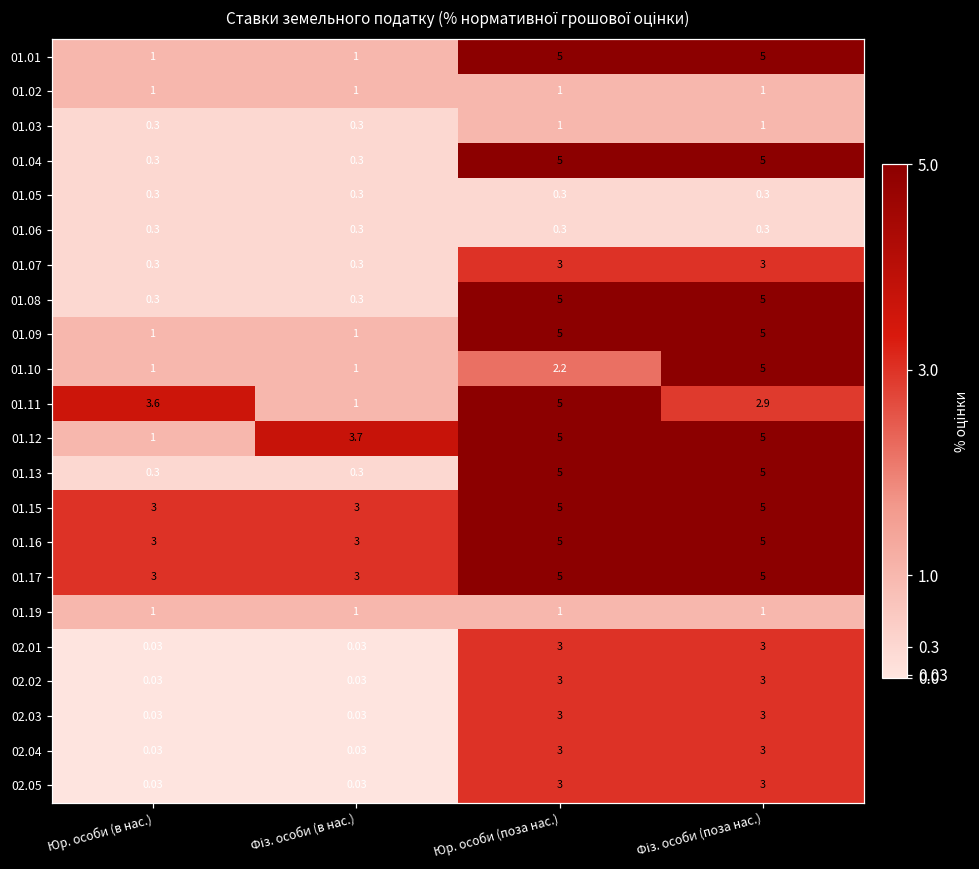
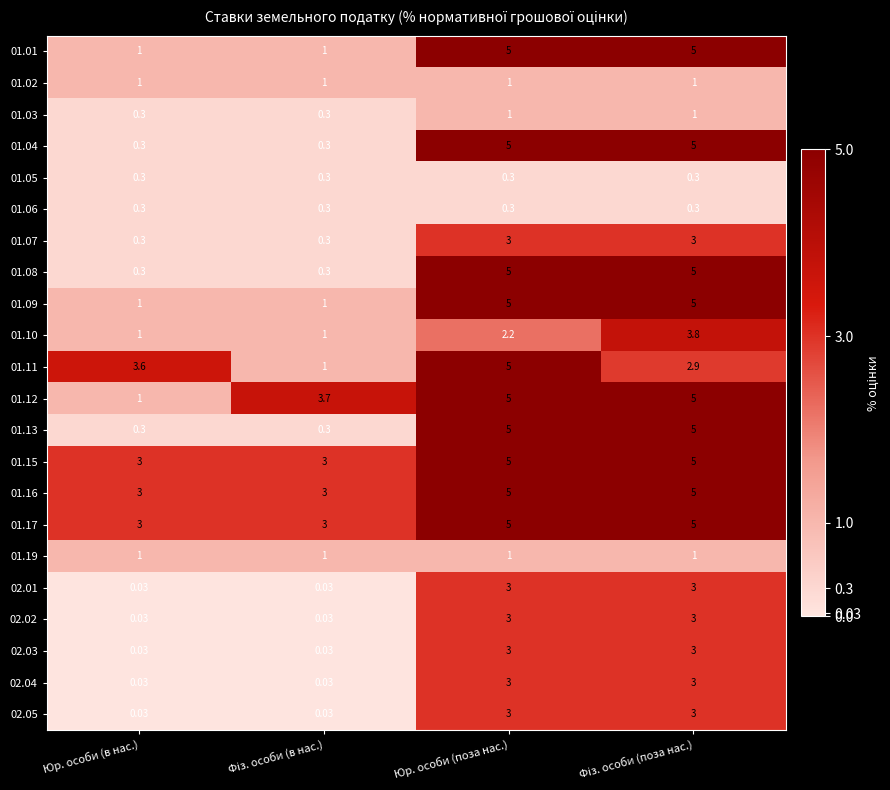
  {
    "01.01": {
      "Юр. особи (в нас.)": 1,
      "Фіз. особи (в нас.)": 1,
      "Юр. особи (поза нас.)": 5,
      "Фіз. особи (поза нас.)": 5
    },
    "01.02": {
      "Юр. особи (в нас.)": 1,
      "Фіз. особи (в нас.)": 1,
      "Юр. особи (поза нас.)": 1,
      "Фіз. особи (поза нас.)": 1
    },
    "01.03": {
      "Юр. особи (поза нас.)": 1,
      "Фіз. особи (поза нас.)": 1
    },
    "01.04": {
      "Юр. особи (поза нас.)": 5,
      "Фіз. особи (поза нас.)": 5
    },
    "01.07": {
      "Юр. особи (поза нас.)": 3,
      "Фіз. особи (поза нас.)": 3
    },
    "01.08": {
      "Юр. особи (поза нас.)": 5,
      "Фіз. особи (поза нас.)": 5
    },
    "01.09": {
      "Юр. особи (в нас.)": 1,
      "Фіз. особи (в нас.)": 1,
      "Юр. особи (поза нас.)": 5,
      "Фіз. особи (поза нас.)": 5
    },
    "01.10": {
      "Юр. особи (в нас.)": 1,
      "Фіз. особи (в нас.)": 1,
      "Юр. особи (поза нас.)": 2.2,
-     "Фіз. особи (поза нас.)": 5
+     "Фіз. особи (поза нас.)": 3.8
    },
    "01.11": {
      "Юр. особи (в нас.)": 3.6,
      "Фіз. особи (в нас.)": 1,
      "Юр. особи (поза нас.)": 5,
      "Фіз. особи (поза нас.)": 2.9
    },
    "01.12": {
      "Юр. особи (в нас.)": 1,
      "Фіз. особи (в нас.)": 3.7,
      "Юр. особи (поза нас.)": 5,
      "Фіз. особи (поза нас.)": 5
    },
    "01.13": {
      "Юр. особи (поза нас.)": 5,
      "Фіз. особи (поза нас.)": 5
    },
    "01.15": {
      "Юр. особи (в нас.)": 3,
      "Фіз. особи (в нас.)": 3,
      "Юр. особи (поза нас.)": 5,
      "Фіз. особи (поза нас.)": 5
    },
    "01.16": {
      "Юр. особи (в нас.)": 3,
      "Фіз. особи (в нас.)": 3,
      "Юр. особи (поза нас.)": 5,
      "Фіз. особи (поза нас.)": 5
    },
    "01.17": {
      "Юр. особи (в нас.)": 3,
      "Фіз. особи (в нас.)": 3,
      "Юр. особи (поза нас.)": 5,
      "Фіз. особи (поза нас.)": 5
    },
    "01.19": {
      "Юр. особи (в нас.)": 1,
      "Фіз. особи (в нас.)": 1,
      "Юр. особи (поза нас.)": 1,
      "Фіз. особи (поза нас.)": 1
    },
    "02.01": {
      "Юр. особи (поза нас.)": 3,
      "Фіз. особи (поза нас.)": 3
    },
    "02.02": {
      "Юр. особи (поза нас.)": 3,
      "Фіз. особи (поза нас.)": 3
    },
    "02.03": {
      "Юр. особи (поза нас.)": 3,
      "Фіз. особи (поза нас.)": 3
    },
    "02.04": {
      "Юр. особи (поза нас.)": 3,
      "Фіз. особи (поза нас.)": 3
    },
    "02.05": {
      "Юр. особи (поза нас.)": 3,
      "Фіз. особи (поза нас.)": 3
    }
  }
